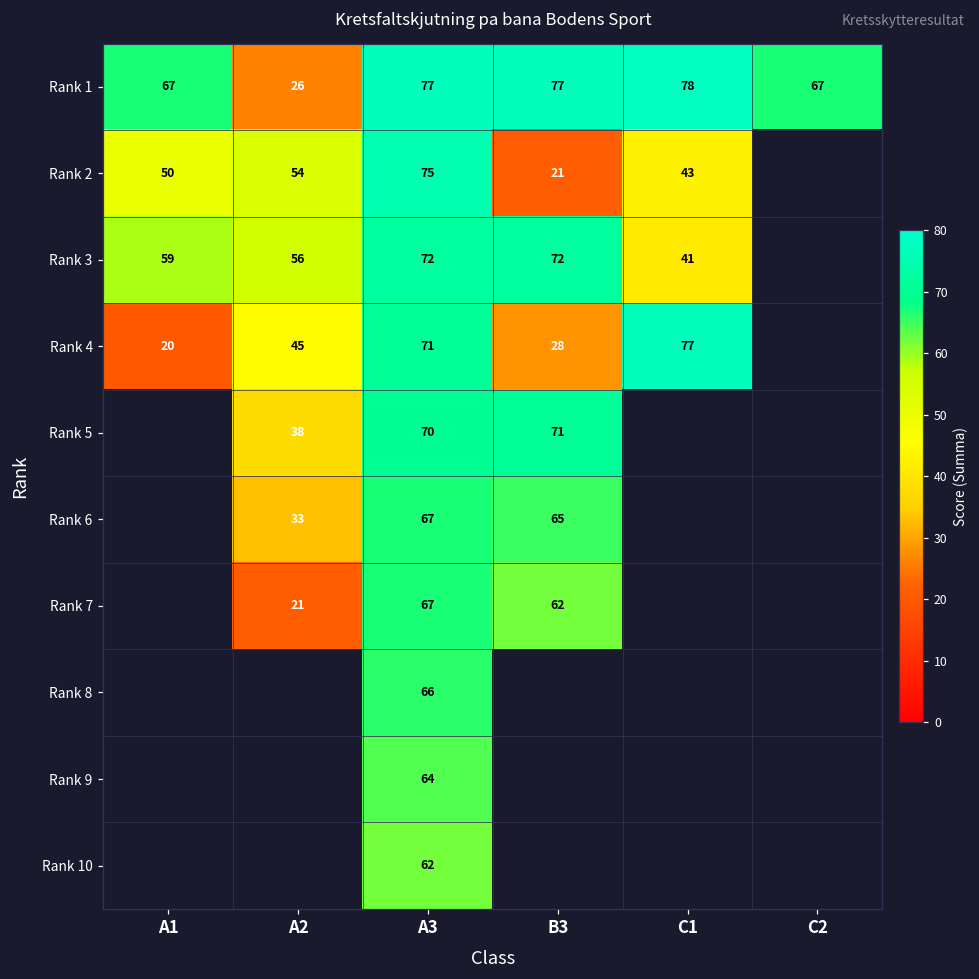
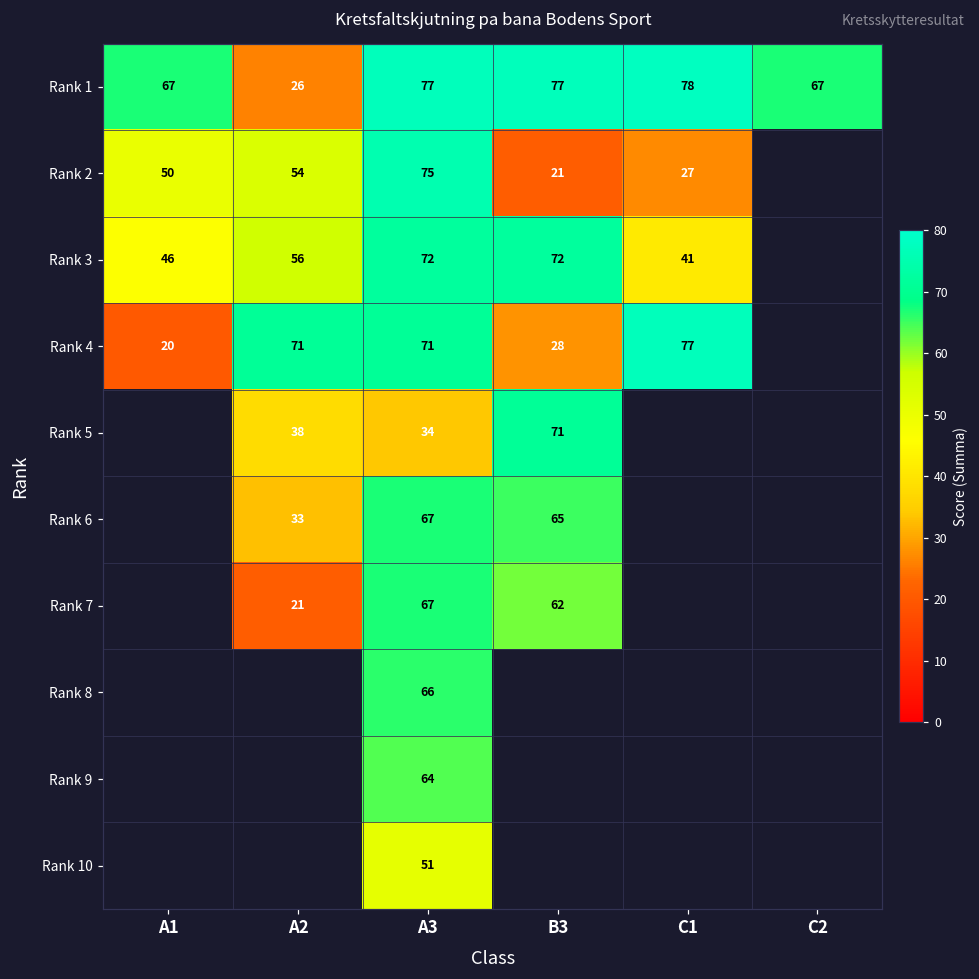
  {
    "Rank 1": {
      "A1": 67,
      "A2": 26,
      "A3": 77,
      "B3": 77,
      "C1": 78,
      "C2": 67
    },
    "Rank 2": {
      "A1": 50,
      "A2": 54,
      "A3": 75,
      "B3": 21,
-     "C1": 43
+     "C1": 27
    },
    "Rank 3": {
-     "A1": 59,
+     "A1": 46,
      "A2": 56,
      "A3": 72,
      "B3": 72,
      "C1": 41
    },
    "Rank 4": {
      "A1": 20,
-     "A2": 45,
+     "A2": 71,
      "A3": 71,
      "B3": 28,
      "C1": 77
    },
    "Rank 5": {
      "A2": 38,
-     "A3": 70,
+     "A3": 34,
      "B3": 71
    },
    "Rank 6": {
      "A2": 33,
      "A3": 67,
      "B3": 65
    },
    "Rank 7": {
      "A2": 21,
      "A3": 67,
      "B3": 62
    },
    "Rank 8": {
      "A3": 66
    },
    "Rank 9": {
      "A3": 64
    },
    "Rank 10": {
-     "A3": 62
+     "A3": 51
    }
  }
